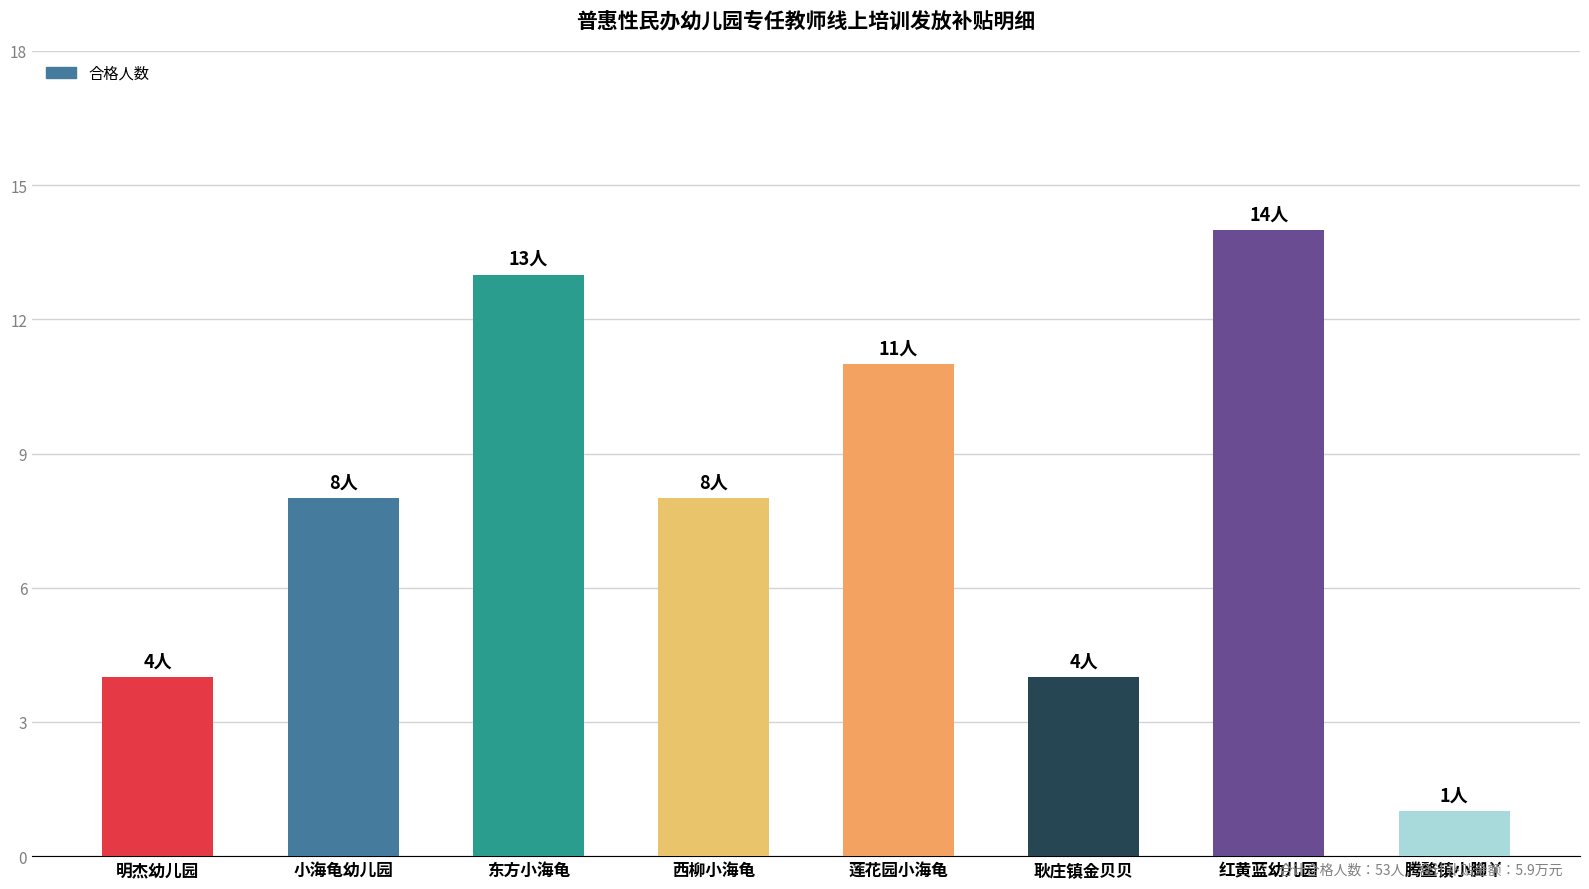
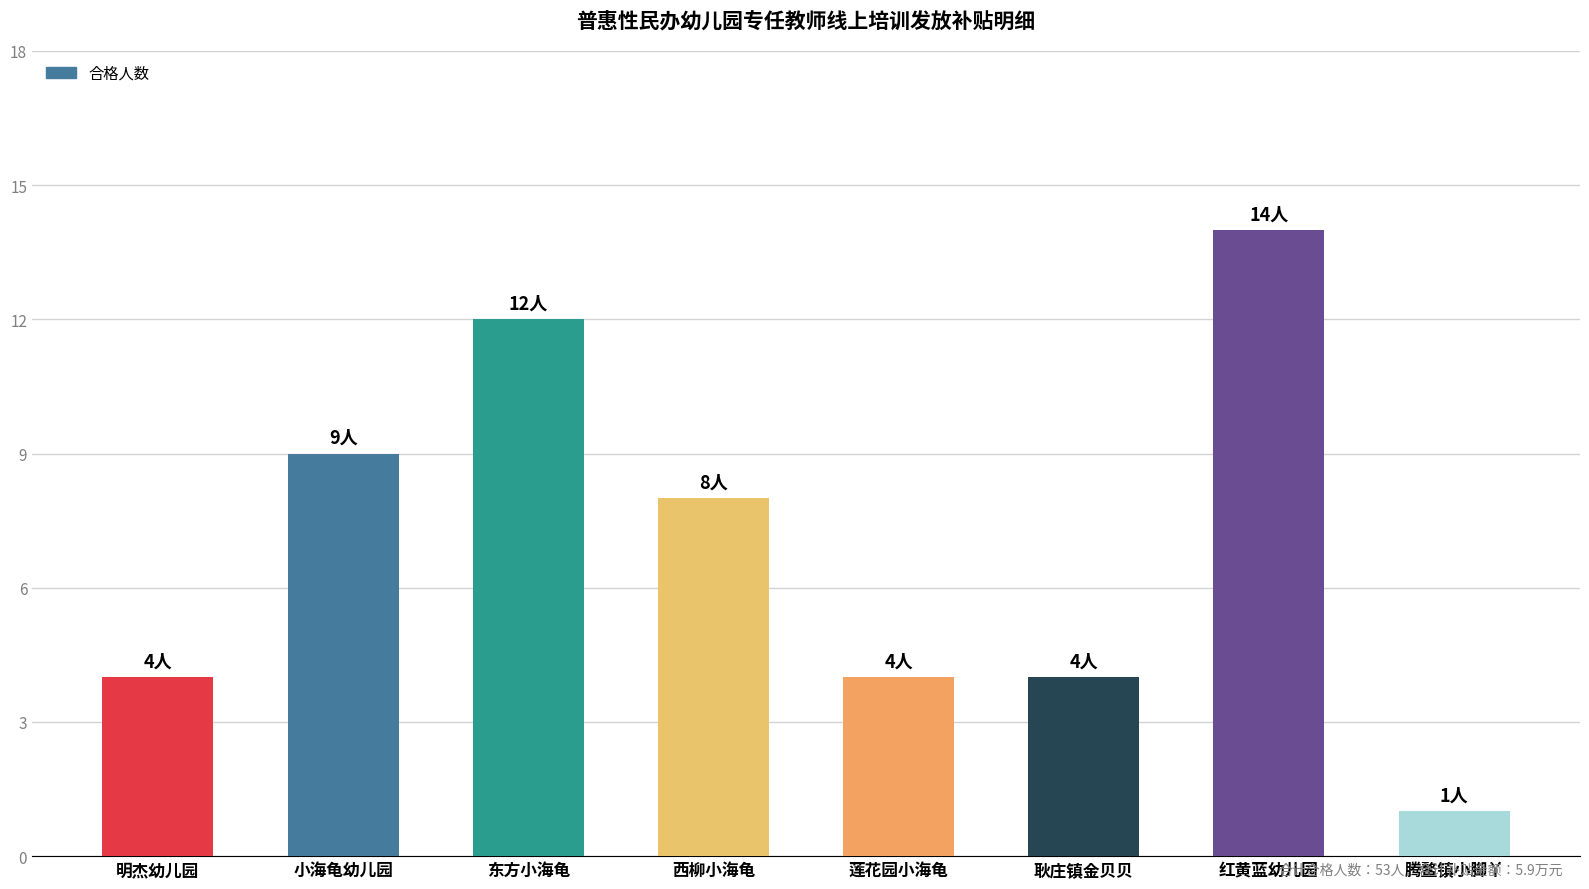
  {
    "明杰幼儿园": "4人",
-   "小海龟幼儿园": "8人",
-   "东方小海龟": "13人",
+   "小海龟幼儿园": "9人",
+   "东方小海龟": "12人",
    "西柳小海龟": "8人",
-   "莲花园小海龟": "11人",
+   "莲花园小海龟": "4人",
    "耿庄镇金贝贝": "4人",
    "红黄蓝幼儿园": "14人",
    "腾鳌镇小脚丫": "1人"
  }
